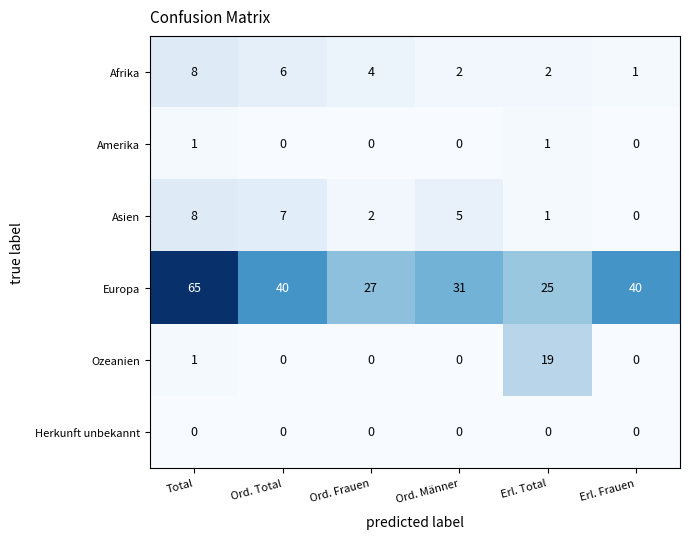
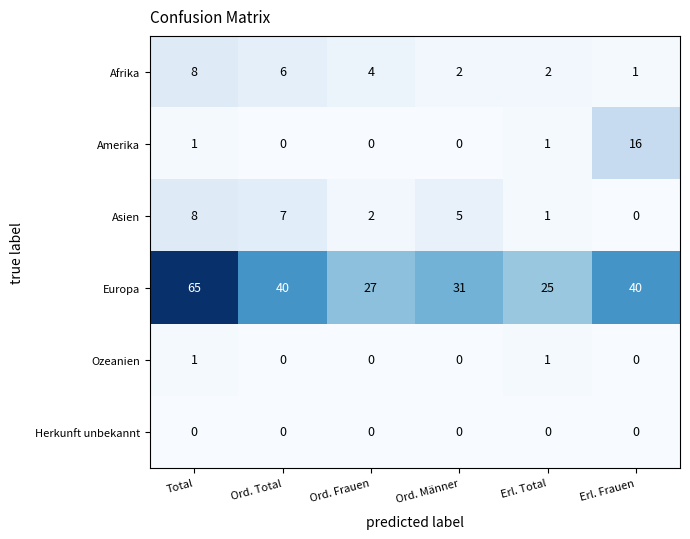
  {
    "Afrika": {
      "Total": 8,
      "Ord. Total": 6,
      "Ord. Frauen": 4,
      "Ord. Männer": 2,
      "Erl. Total": 2,
      "Erl. Frauen": 1
    },
    "Amerika": {
      "Total": 1,
      "Ord. Total": 0,
      "Ord. Frauen": 0,
      "Ord. Männer": 0,
      "Erl. Total": 1,
-     "Erl. Frauen": 0
+     "Erl. Frauen": 16
    },
    "Asien": {
      "Total": 8,
      "Ord. Total": 7,
      "Ord. Frauen": 2,
      "Ord. Männer": 5,
      "Erl. Total": 1,
      "Erl. Frauen": 0
    },
    "Europa": {
      "Total": 65,
      "Ord. Total": 40,
      "Ord. Frauen": 27,
      "Ord. Männer": 31,
      "Erl. Total": 25,
      "Erl. Frauen": 40
    },
    "Ozeanien": {
      "Total": 1,
      "Ord. Total": 0,
      "Ord. Frauen": 0,
      "Ord. Männer": 0,
-     "Erl. Total": 19,
+     "Erl. Total": 1,
      "Erl. Frauen": 0
    },
    "Herkunft unbekannt": {
      "Total": 0,
      "Ord. Total": 0,
      "Ord. Frauen": 0,
      "Ord. Männer": 0,
      "Erl. Total": 0,
      "Erl. Frauen": 0
    }
  }
